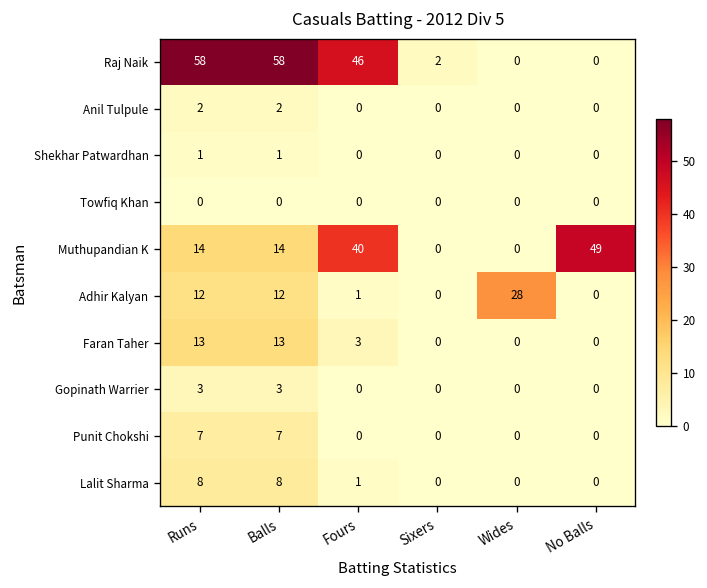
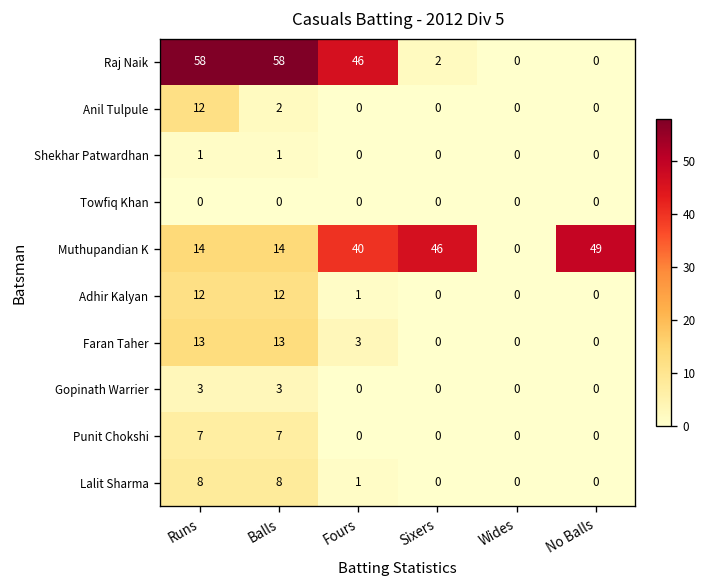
  {
    "Raj Naik": {
      "Runs": 58,
      "Balls": 58,
      "Fours": 46,
      "Sixers": 2,
      "Wides": 0,
      "No Balls": 0
    },
    "Anil Tulpule": {
-     "Runs": 2,
+     "Runs": 12,
      "Balls": 2,
      "Fours": 0,
      "Sixers": 0,
      "Wides": 0,
      "No Balls": 0
    },
    "Shekhar Patwardhan": {
      "Runs": 1,
      "Balls": 1,
      "Fours": 0,
      "Sixers": 0,
      "Wides": 0,
      "No Balls": 0
    },
    "Towfiq Khan": {
      "Runs": 0,
      "Balls": 0,
      "Fours": 0,
      "Sixers": 0,
      "Wides": 0,
      "No Balls": 0
    },
    "Muthupandian K": {
      "Runs": 14,
      "Balls": 14,
      "Fours": 40,
-     "Sixers": 0,
+     "Sixers": 46,
      "Wides": 0,
      "No Balls": 49
    },
    "Adhir Kalyan": {
      "Runs": 12,
      "Balls": 12,
      "Fours": 1,
      "Sixers": 0,
-     "Wides": 28,
+     "Wides": 0,
      "No Balls": 0
    },
    "Faran Taher": {
      "Runs": 13,
      "Balls": 13,
      "Fours": 3,
      "Sixers": 0,
      "Wides": 0,
      "No Balls": 0
    },
    "Gopinath Warrier": {
      "Runs": 3,
      "Balls": 3,
      "Fours": 0,
      "Sixers": 0,
      "Wides": 0,
      "No Balls": 0
    },
    "Punit Chokshi": {
      "Runs": 7,
      "Balls": 7,
      "Fours": 0,
      "Sixers": 0,
      "Wides": 0,
      "No Balls": 0
    },
    "Lalit Sharma": {
      "Runs": 8,
      "Balls": 8,
      "Fours": 1,
      "Sixers": 0,
      "Wides": 0,
      "No Balls": 0
    }
  }
